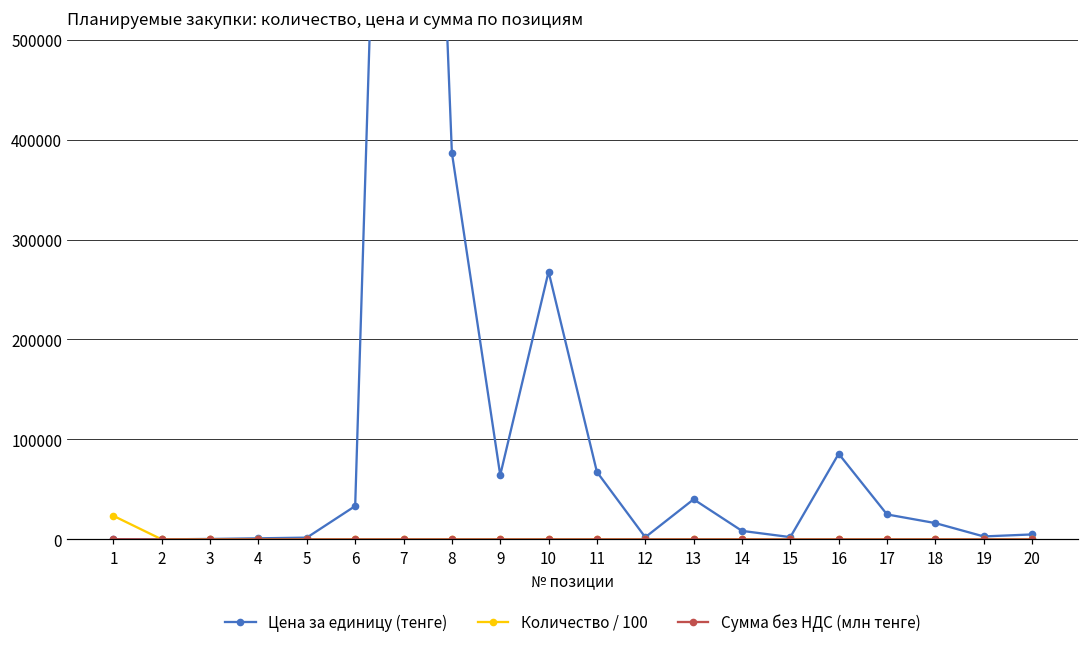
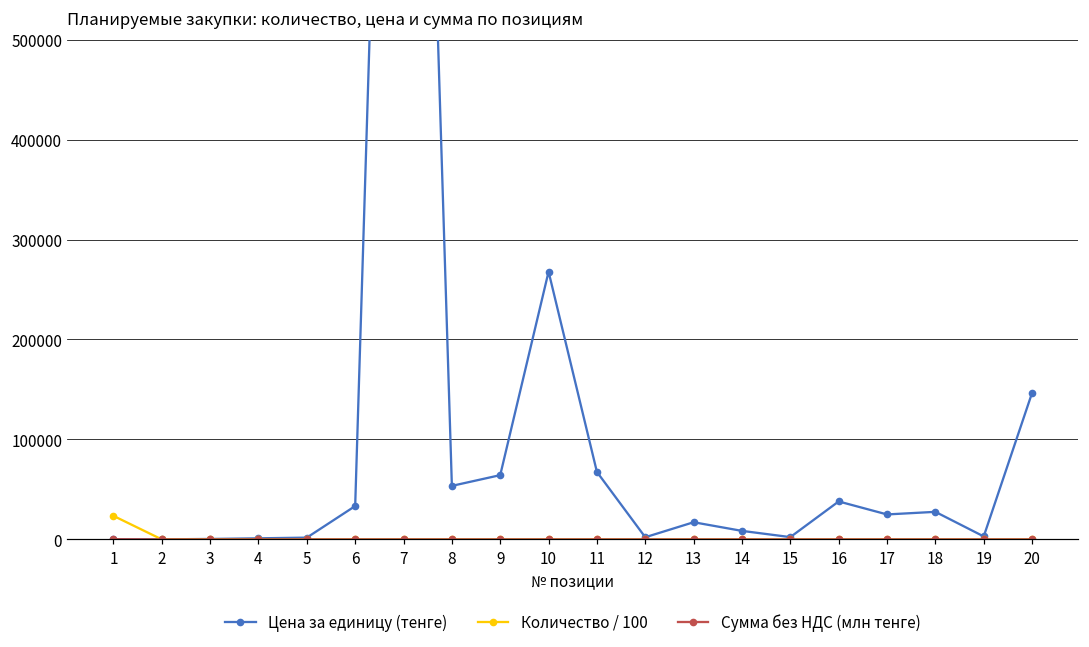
  {
    "Цена за единицу (тенге)": {
      "6": 30000,
-     "8": 390000,
+     "8": 50000,
      "9": 60000,
      "10": 270000,
      "11": 70000,
-     "13": 40000,
+     "13": 20000,
      "14": 10000,
-     "16": 90000,
+     "16": 40000,
      "17": 30000,
-     "18": 20000,
+     "18": 30000,
      "19": 0,
-     "20": 10000
+     "20": 150000
    },
    "Количество / 100": {
      "1": 20000
    }
  }
